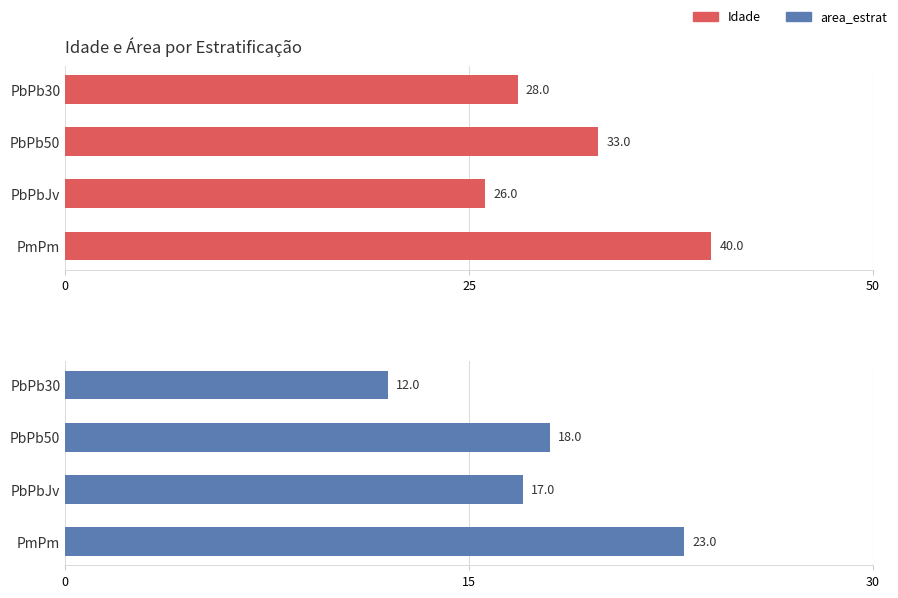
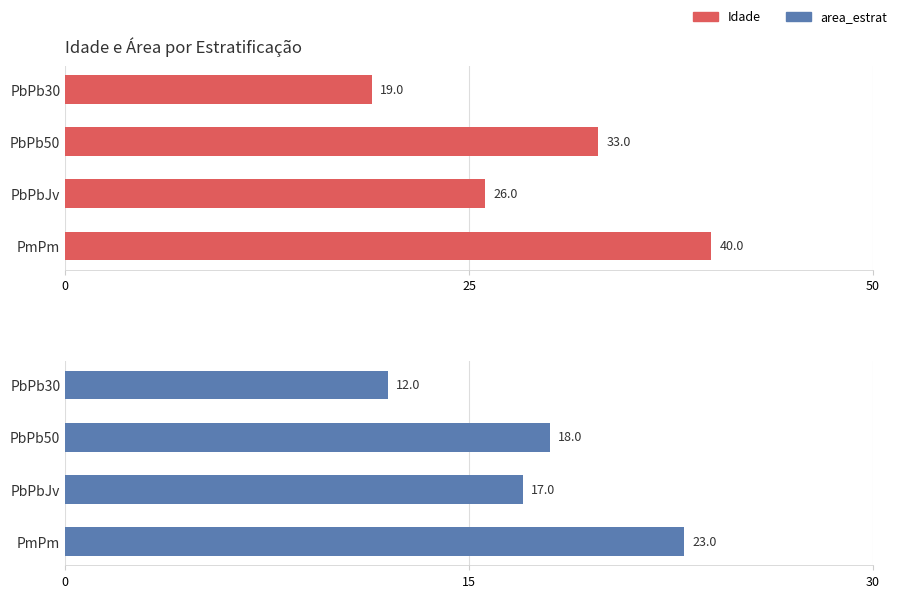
  {
    "Idade e Área por Estratificação": {
-     "PbPb30": 28.0,
+     "PbPb30": 19.0,
      "PbPb50": 33.0,
      "PbPbJv": 26.0,
      "PmPm": 40.0
    }
  }
